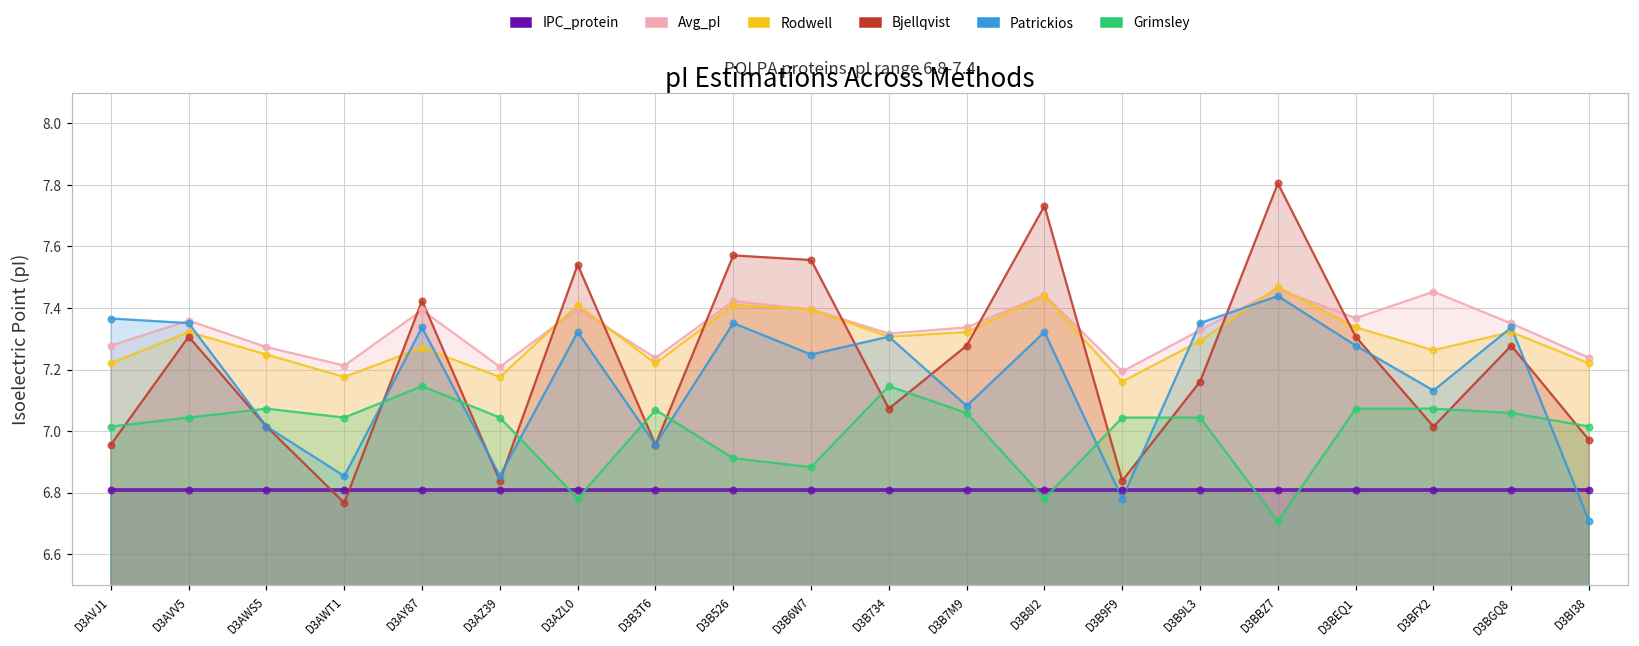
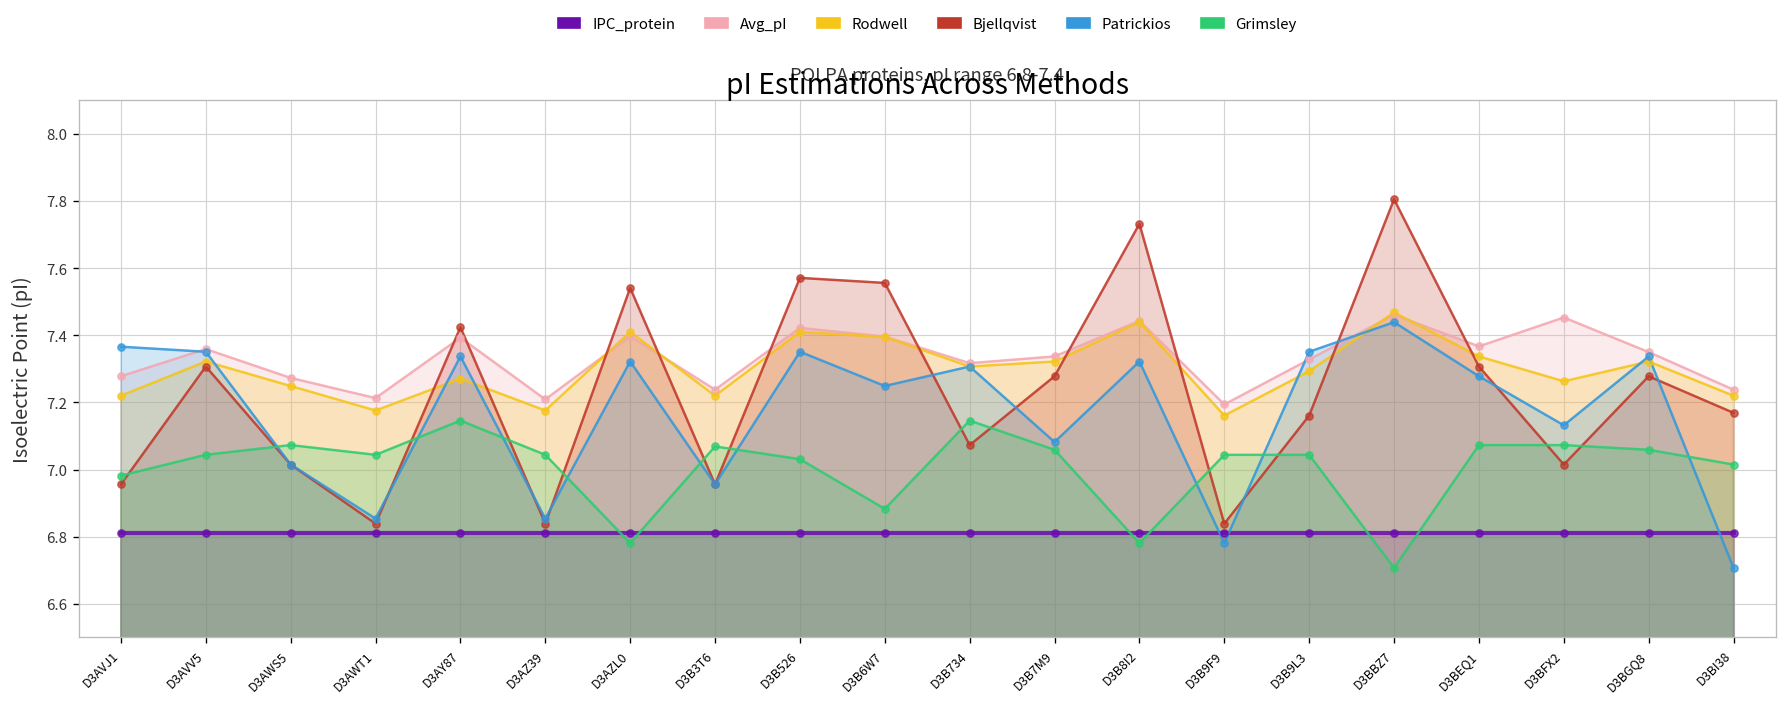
  {
    "IPC_protein": {
      "D3AVJ1": 6.81,
      "D3AVV5": 6.81,
      "D3AWS5": 6.81,
      "D3AWT1": 6.81,
      "D3AY87": 6.81,
      "D3AZ39": 6.81,
      "D3AZL0": 6.81,
      "D3B3T6": 6.81,
      "D3B526": 6.81,
      "D3B6W7": 6.81,
      "D3B734": 6.81,
      "D3B7M9": 6.81,
      "D3B8I2": 6.81,
      "D3B9F9": 6.81,
      "D3B9L3": 6.81,
      "D3BBZ7": 6.81,
      "D3BEQ1": 6.81,
      "D3BFX2": 6.81,
      "D3BGQ8": 6.81,
      "D3BI38": 6.81
    },
    "Avg_pI": {
      "D3AVJ1": 7.28,
      "D3AWS5": 7.27,
      "D3AWT1": 7.21,
      "D3AY87": 7.39,
      "D3AZ39": 7.21,
      "D3AZL0": 7.40,
      "D3B3T6": 7.24,
      "D3B526": 7.42,
      "D3B734": 7.32,
      "D3B7M9": 7.34,
      "D3B9F9": 7.19,
      "D3B9L3": 7.33,
      "D3BEQ1": 7.37,
      "D3BFX2": 7.45,
      "D3BGQ8": 7.35,
      "D3BI38": 7.24
    },
    "Rodwell": {
      "D3AVJ1": 7.22,
      "D3AVV5": 7.32,
      "D3AWS5": 7.25,
      "D3AWT1": 7.18,
      "D3AY87": 7.27,
      "D3AZ39": 7.18,
      "D3AZL0": 7.41,
      "D3B3T6": 7.22,
      "D3B526": 7.41,
      "D3B7M9": 7.32,
      "D3B9F9": 7.16,
      "D3B9L3": 7.29,
      "D3BEQ1": 7.34,
      "D3BFX2": 7.26,
      "D3BGQ8": 7.32,
      "D3BI38": 7.22
    },
    "Bjellqvist": {
      "D3AVJ1": 6.96,
      "D3AVV5": 7.31,
-     "D3AWT1": 6.77,
+     "D3AWT1": 6.84,
      "D3AY87": 7.42,
      "D3AZ39": 6.84,
      "D3AZL0": 7.54,
      "D3B526": 7.57,
      "D3B6W7": 7.56,
      "D3B734": 7.07,
      "D3B7M9": 7.28,
      "D3B8I2": 7.73,
      "D3B9F9": 6.84,
      "D3B9L3": 7.16,
      "D3BBZ7": 7.81,
      "D3BEQ1": 7.31,
      "D3BFX2": 7.02,
      "D3BGQ8": 7.28,
-     "D3BI38": 6.97
+     "D3BI38": 7.17
    },
    "Patrickios": {
      "D3AVJ1": 7.37,
      "D3AWT1": 6.85,
      "D3AY87": 7.34,
      "D3AZ39": 6.85,
      "D3AZL0": 7.32,
      "D3B526": 7.35,
      "D3B6W7": 7.25,
      "D3B7M9": 7.08,
      "D3B8I2": 7.32,
      "D3B9F9": 6.78,
      "D3B9L3": 7.35,
      "D3BBZ7": 7.44,
      "D3BEQ1": 7.28,
      "D3BFX2": 7.13,
      "D3BGQ8": 7.34,
      "D3BI38": 6.71
    },
    "Grimsley": {
-     "D3AVJ1": 7.02,
+     "D3AVJ1": 6.98,
      "D3AVV5": 7.04,
      "D3AWS5": 7.07,
      "D3AWT1": 7.04,
      "D3AY87": 7.15,
      "D3AZ39": 7.04,
      "D3AZL0": 6.78,
      "D3B3T6": 7.07,
-     "D3B526": 6.91,
+     "D3B526": 7.03,
      "D3B6W7": 6.88,
      "D3B734": 7.15,
      "D3B7M9": 7.06,
      "D3B8I2": 6.78,
      "D3B9F9": 7.04,
      "D3B9L3": 7.04,
      "D3BBZ7": 6.71,
      "D3BEQ1": 7.07,
      "D3BFX2": 7.07,
      "D3BGQ8": 7.06,
      "D3BI38": 7.02
    }
  }
